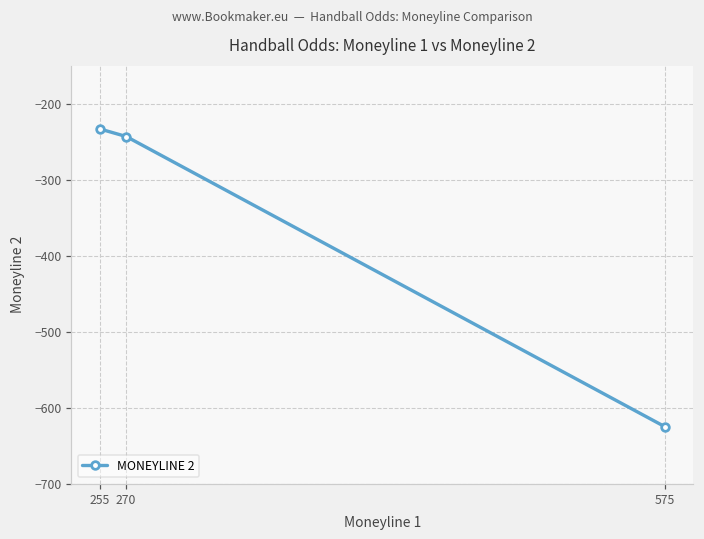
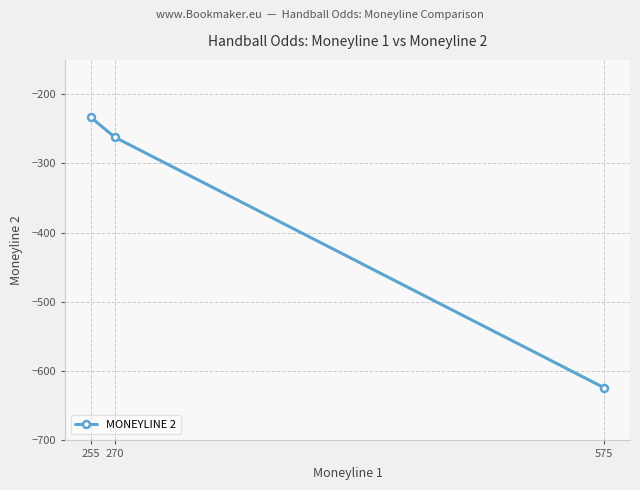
  {
    "255": -230,
-   "270": -240,
+   "270": -260,
    "575": -630
  }
